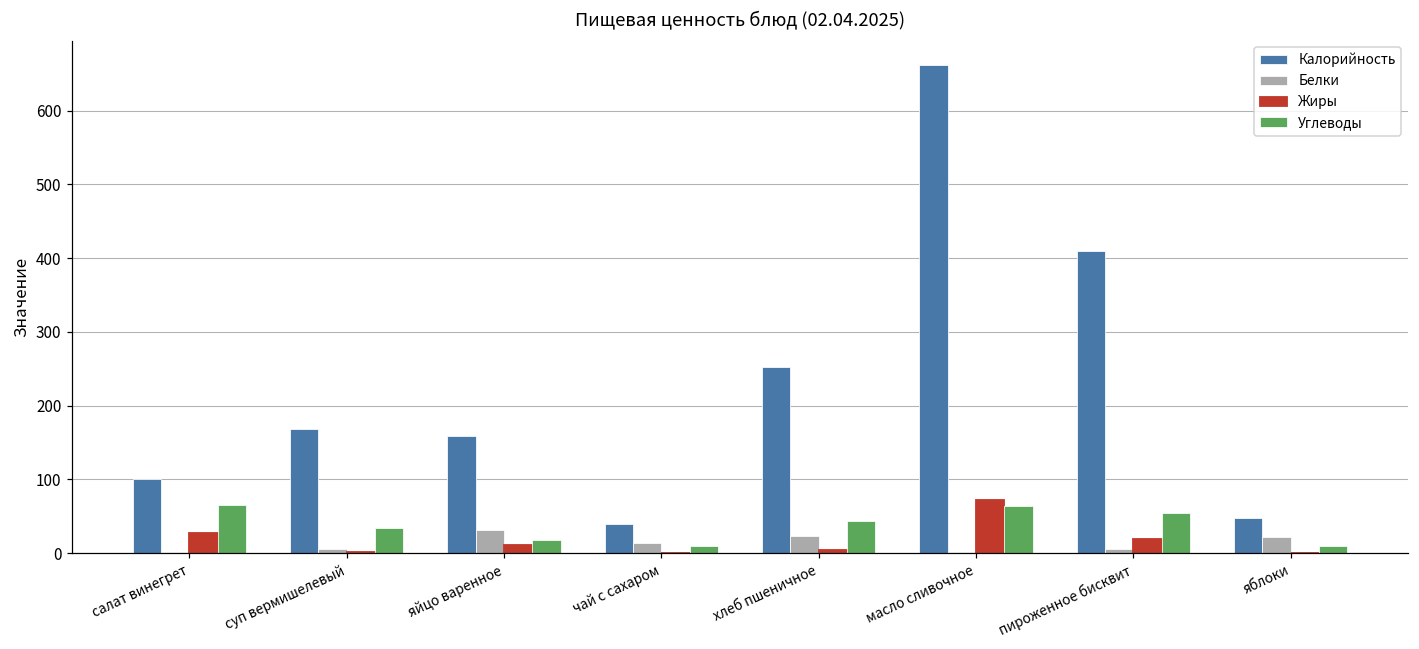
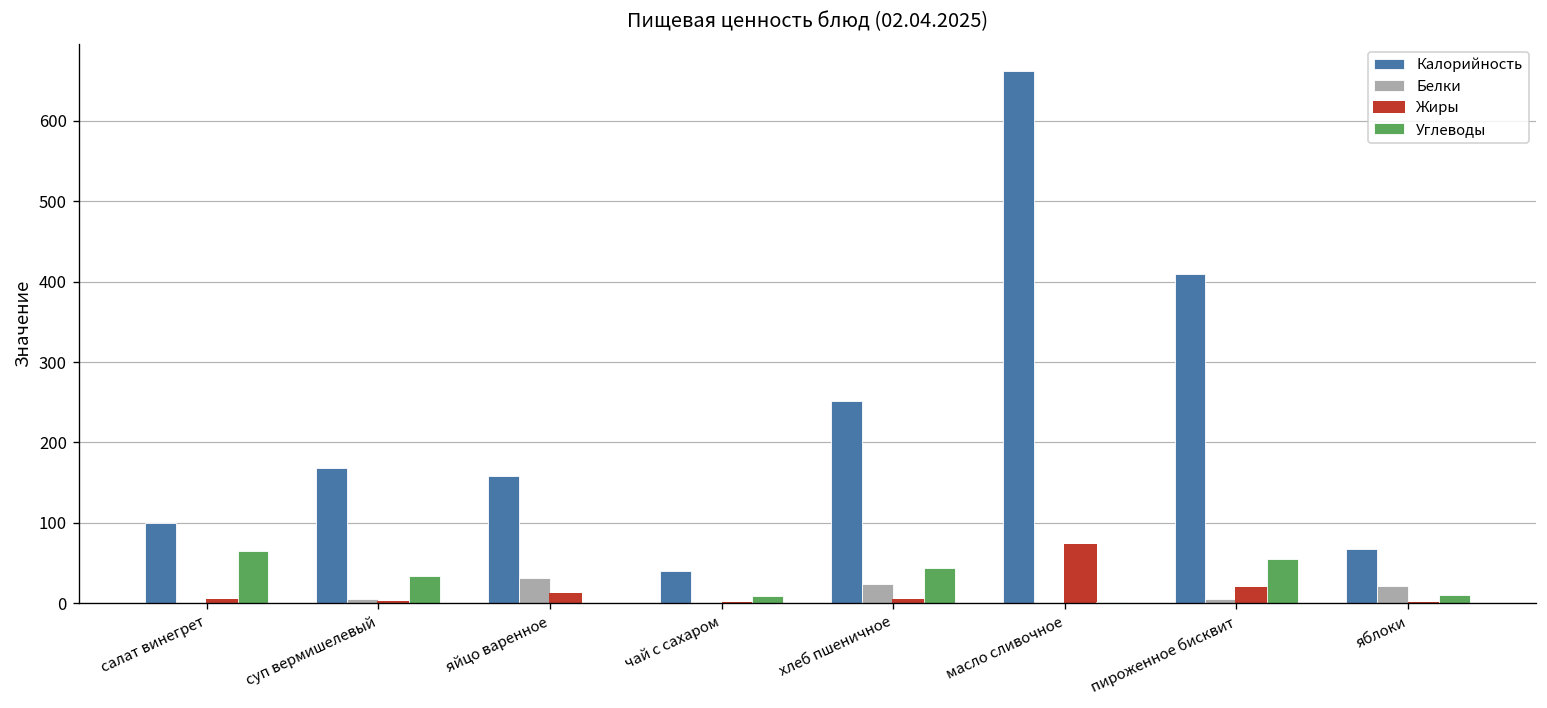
  {
    "Калорийность": {
      "салат винегрет": 100,
      "суп вермишелевый": 170,
      "яйцо варенное": 160,
      "чай с сахаром": 40,
      "хлеб пшеничное": 250,
      "масло сливочное": 660,
      "пироженное бисквит": 410,
-     "яблоки": 50
+     "яблоки": 70
    },
    "Белки": {
      "суп вермишелевый": 0,
      "яйцо варенное": 30,
-     "чай с сахаром": 10,
+     "чай с сахаром": 0,
      "хлеб пшеничное": 20,
      "пироженное бисквит": 10,
      "яблоки": 20
    },
    "Жиры": {
-     "салат винегрет": 30,
+     "салат винегрет": 0,
      "яйцо варенное": 10,
      "хлеб пшеничное": 0,
      "масло сливочное": 70,
      "пироженное бисквит": 20
    },
    "Углеводы": {
      "салат винегрет": 70,
      "суп вермишелевый": 30,
-     "яйцо варенное": 20,
+     "яйцо варенное": 0,
      "чай с сахаром": 10,
      "хлеб пшеничное": 40,
-     "масло сливочное": 60,
+     "масло сливочное": 0,
      "пироженное бисквит": 60,
      "яблоки": 10
    }
  }
